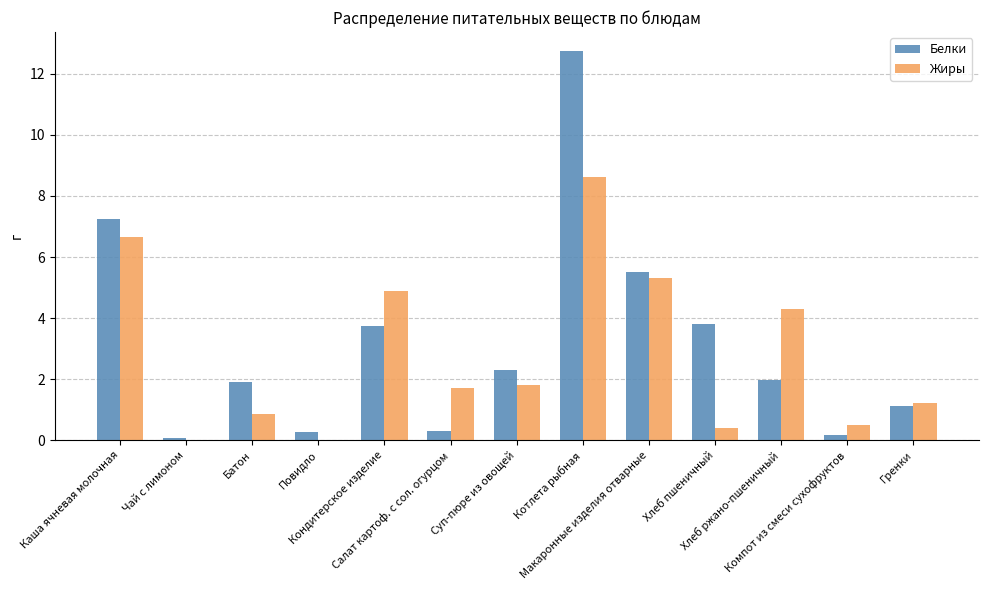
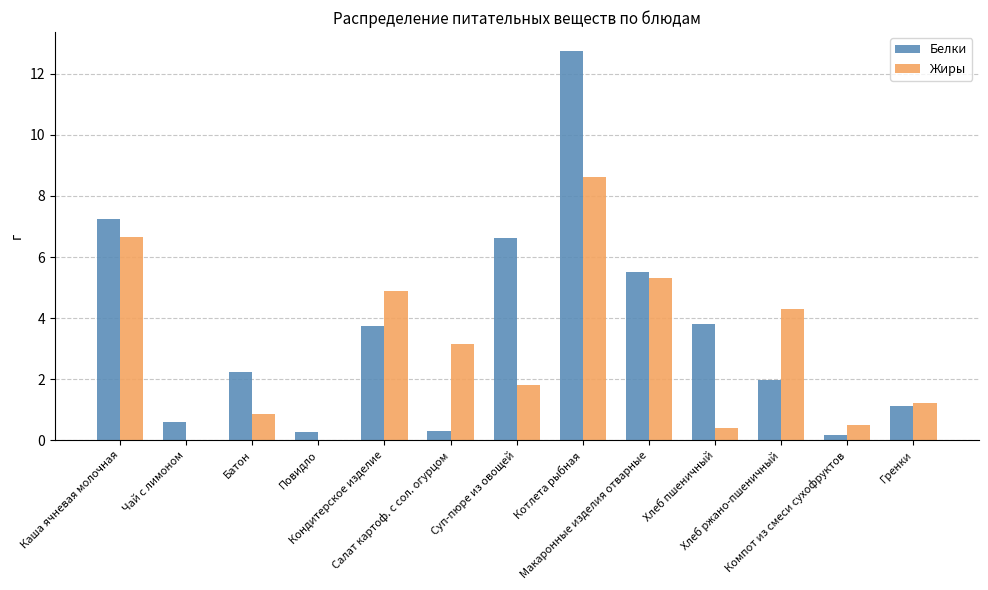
  {
    "Белки": {
      "Каша ячневая молочная": 7.2,
-     "Чай с лимоном": 0.1,
-     "Батон": 1.9,
+     "Чай с лимоном": 0.6,
+     "Батон": 2.3,
      "Повидло": 0.3,
      "Кондитерское изделие": 3.8,
      "Салат картоф. с сол. огурцом": 0.3,
-     "Суп-пюре из овощей": 2.3,
+     "Суп-пюре из овощей": 6.6,
      "Котлета рыбная": 12.7,
      "Макаронные изделия отварные": 5.5,
      "Хлеб пшеничный": 3.8,
      "Хлеб ржано-пшеничный": 2.0,
      "Компот из смеси сухофруктов": 0.2,
      "Гренки": 1.1
    },
    "Жиры": {
      "Каша ячневая молочная": 6.7,
      "Батон": 0.9,
      "Повидло": 0.0,
      "Кондитерское изделие": 4.9,
-     "Салат картоф. с сол. огурцом": 1.7,
+     "Салат картоф. с сол. огурцом": 3.2,
      "Суп-пюре из овощей": 1.8,
      "Котлета рыбная": 8.6,
      "Макаронные изделия отварные": 5.3,
      "Хлеб пшеничный": 0.4,
      "Хлеб ржано-пшеничный": 4.3,
      "Компот из смеси сухофруктов": 0.5,
      "Гренки": 1.2
    }
  }
